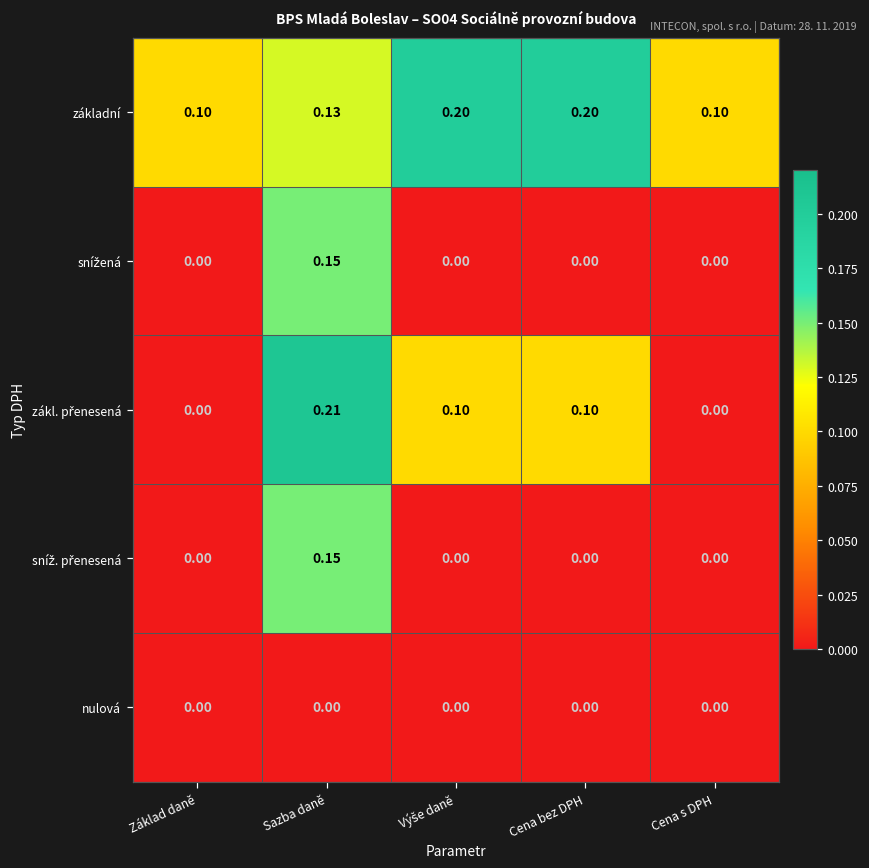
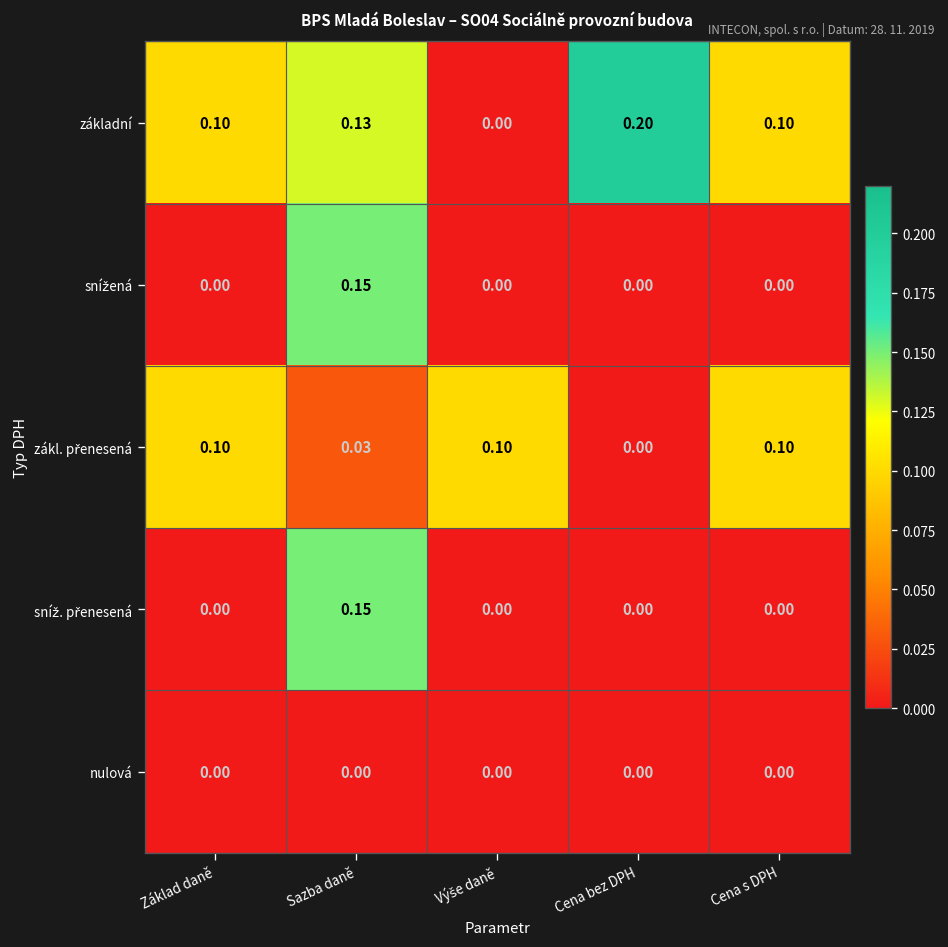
  {
    "základní": {
      "Základ daně": 0.10,
      "Sazba daně": 0.13,
-     "Výše daně": 0.20,
+     "Výše daně": 0.00,
      "Cena bez DPH": 0.20,
      "Cena s DPH": 0.10
    },
    "snížená": {
      "Základ daně": 0.00,
      "Sazba daně": 0.15,
      "Výše daně": 0.00,
      "Cena bez DPH": 0.00,
      "Cena s DPH": 0.00
    },
    "zákl. přenesená": {
-     "Základ daně": 0.00,
-     "Sazba daně": 0.21,
+     "Základ daně": 0.10,
+     "Sazba daně": 0.03,
      "Výše daně": 0.10,
-     "Cena bez DPH": 0.10,
-     "Cena s DPH": 0.00
+     "Cena bez DPH": 0.00,
+     "Cena s DPH": 0.10
    },
    "sníž. přenesená": {
      "Základ daně": 0.00,
      "Sazba daně": 0.15,
      "Výše daně": 0.00,
      "Cena bez DPH": 0.00,
      "Cena s DPH": 0.00
    },
    "nulová": {
      "Základ daně": 0.00,
      "Sazba daně": 0.00,
      "Výše daně": 0.00,
      "Cena bez DPH": 0.00,
      "Cena s DPH": 0.00
    }
  }
